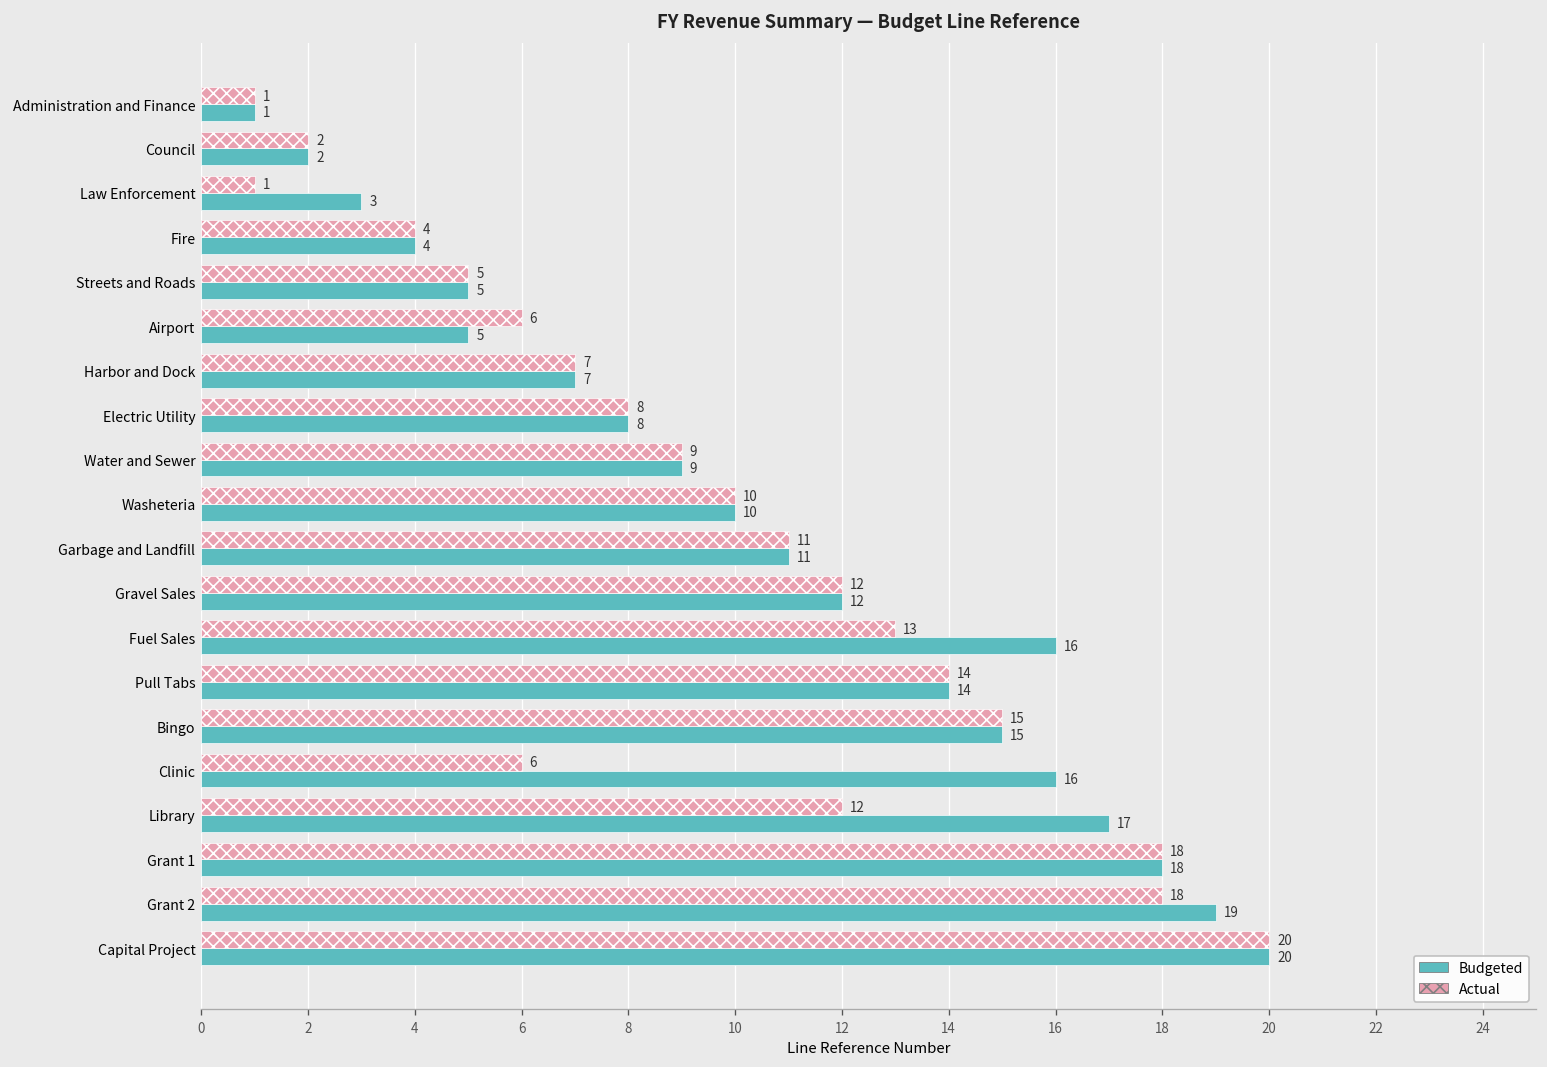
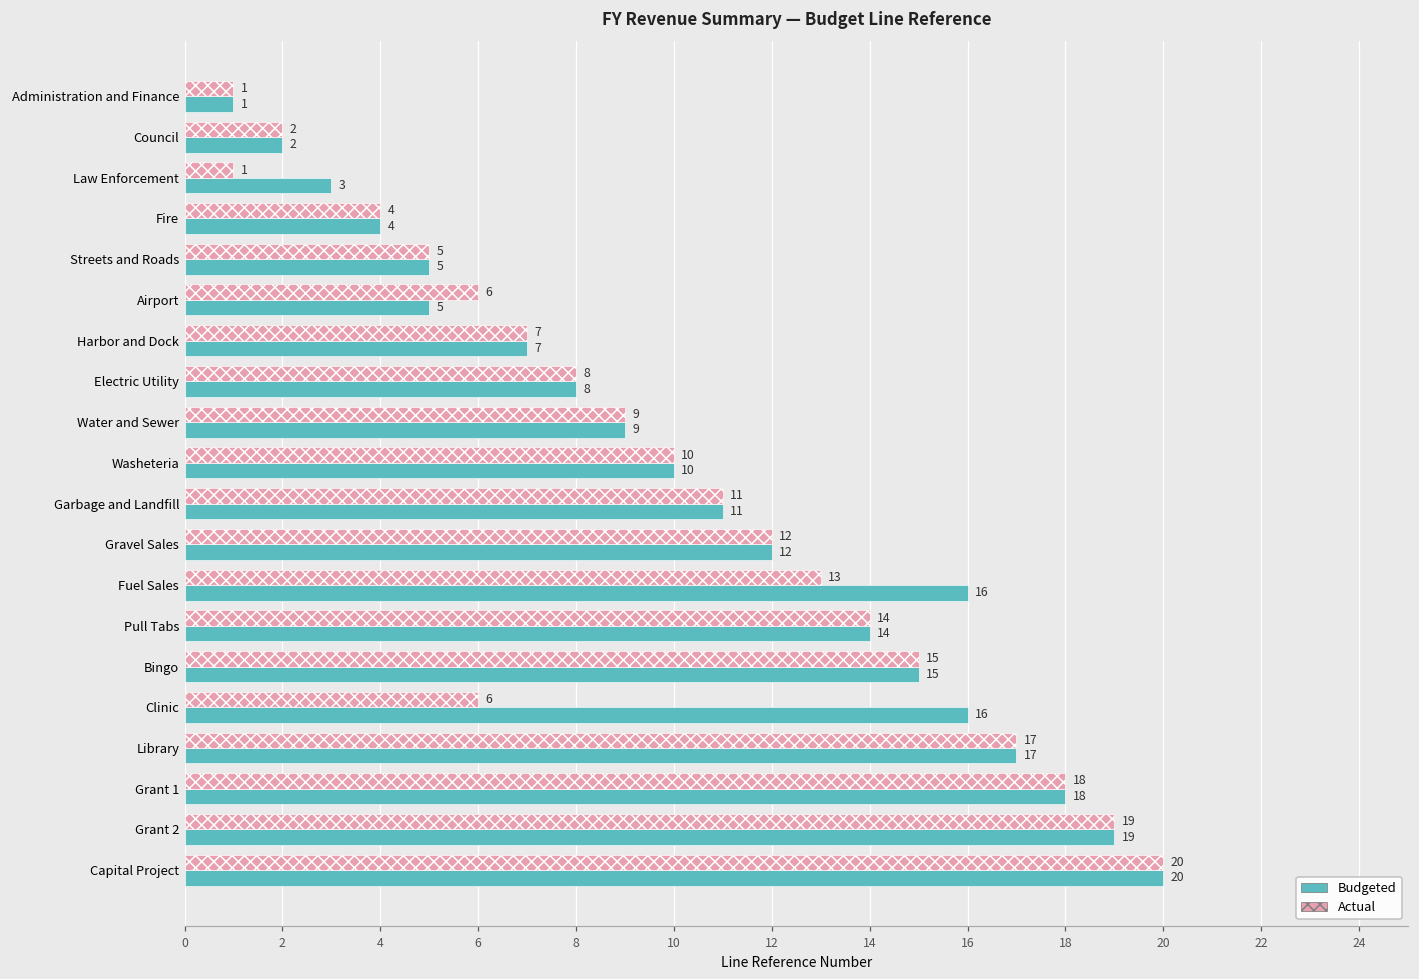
  {
    "Budgeted": {
      "Administration and Finance": 1,
      "Council": 2,
      "Law Enforcement": 3,
      "Fire": 4,
      "Streets and Roads": 5,
      "Airport": 5,
      "Harbor and Dock": 7,
      "Electric Utility": 8,
      "Water and Sewer": 9,
      "Washeteria": 10,
      "Garbage and Landfill": 11,
      "Gravel Sales": 12,
      "Fuel Sales": 16,
      "Pull Tabs": 14,
      "Bingo": 15,
      "Clinic": 16,
      "Library": 17,
      "Grant 1": 18,
      "Grant 2": 19,
      "Capital Project": 20
    },
    "Actual": {
      "Administration and Finance": 1,
      "Council": 2,
      "Law Enforcement": 1,
      "Fire": 4,
      "Streets and Roads": 5,
      "Airport": 6,
      "Harbor and Dock": 7,
      "Electric Utility": 8,
      "Water and Sewer": 9,
      "Washeteria": 10,
      "Garbage and Landfill": 11,
      "Gravel Sales": 12,
      "Fuel Sales": 13,
      "Pull Tabs": 14,
      "Bingo": 15,
      "Clinic": 6,
-     "Library": 12,
+     "Library": 17,
      "Grant 1": 18,
-     "Grant 2": 18,
+     "Grant 2": 19,
      "Capital Project": 20
    }
  }
